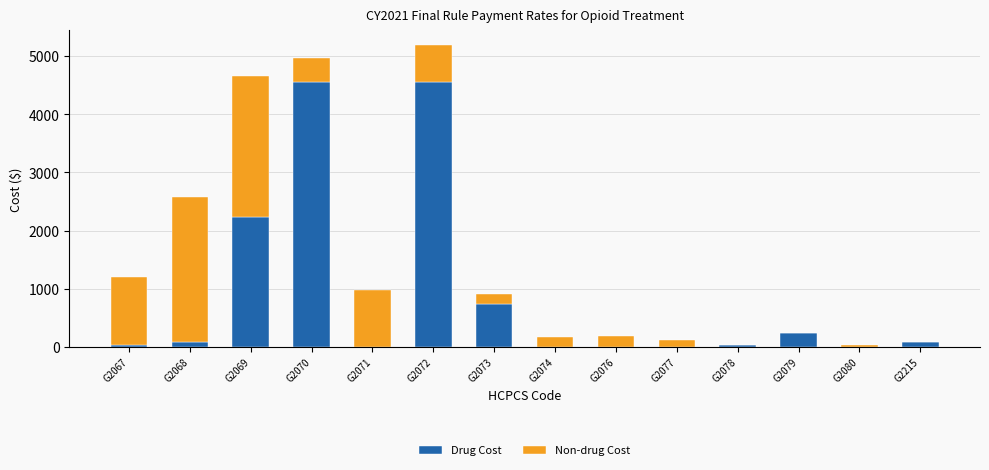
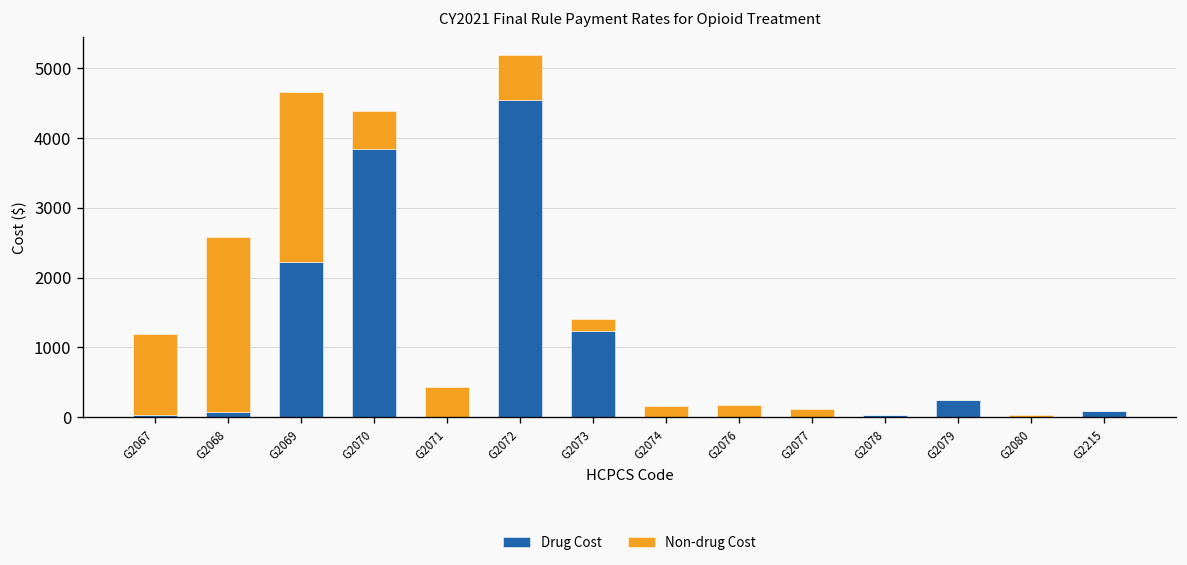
  {
    "Drug Cost": {
      "G2068": 100,
      "G2069": 2200,
-     "G2070": 4500,
+     "G2070": 3800,
      "G2071": 0,
      "G2072": 4500,
-     "G2073": 700,
+     "G2073": 1200,
      "G2074": 0,
      "G2076": 0,
      "G2077": 0,
      "G2079": 200,
      "G2080": 0,
      "G2215": 100
    },
    "Non-drug Cost": {
      "G2067": 1200,
      "G2068": 2500,
      "G2069": 2400,
-     "G2070": 400,
-     "G2071": 1000,
+     "G2070": 600,
+     "G2071": 400,
      "G2072": 600,
      "G2073": 200,
      "G2074": 200,
      "G2076": 200,
      "G2077": 100,
      "G2078": 0,
      "G2079": 0
    }
  }
